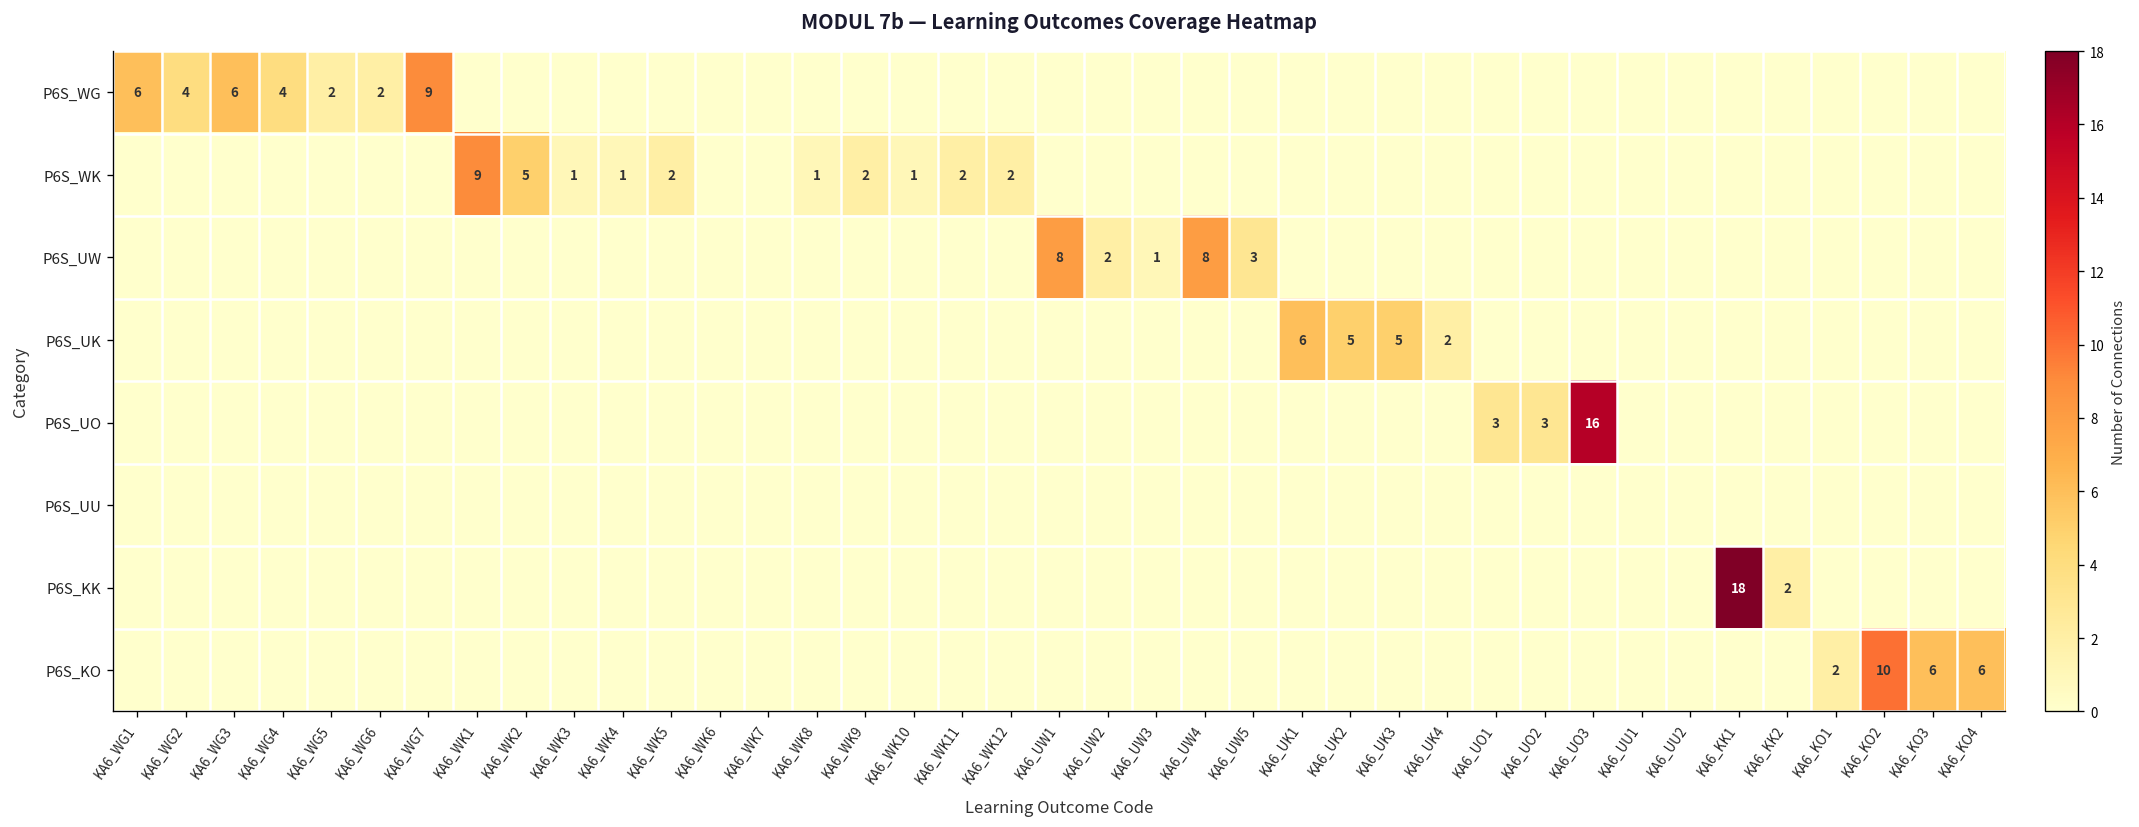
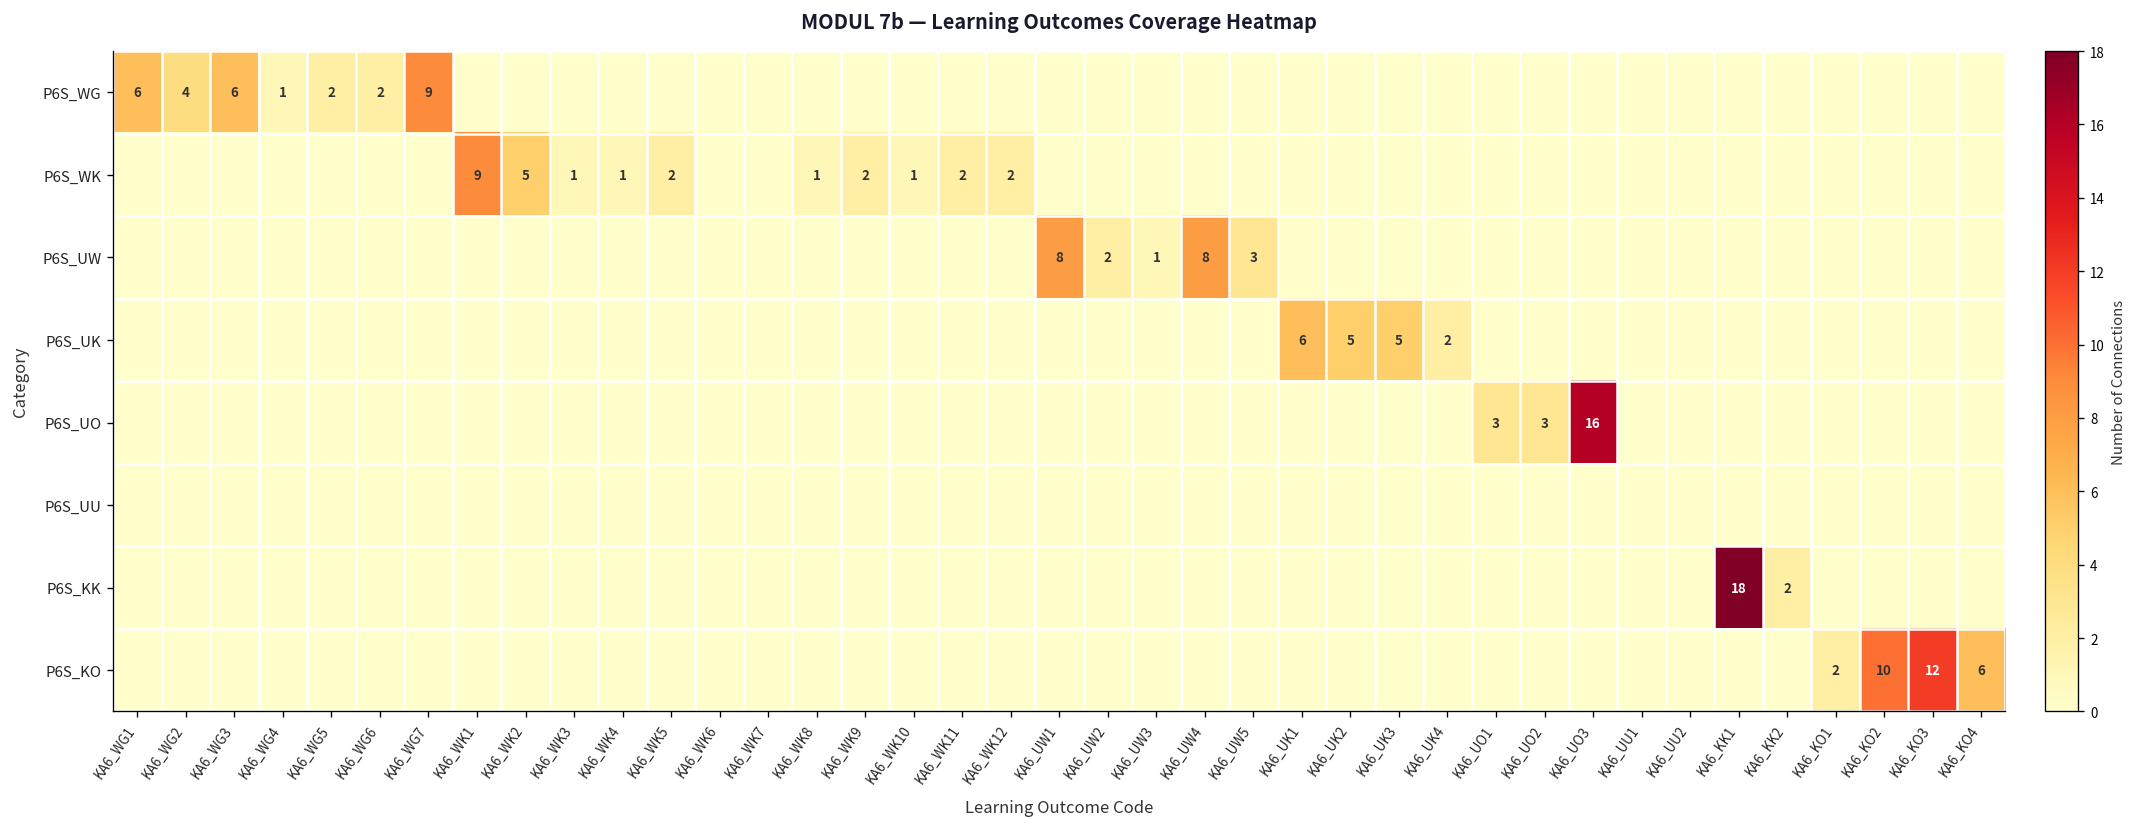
  {
    "P6S_WG": {
      "KA6_WG1": 6,
      "KA6_WG2": 4,
      "KA6_WG3": 6,
-     "KA6_WG4": 4,
+     "KA6_WG4": 1,
      "KA6_WG5": 2,
      "KA6_WG6": 2,
      "KA6_WG7": 9
    },
    "P6S_WK": {
      "KA6_WK1": 9,
      "KA6_WK2": 5,
      "KA6_WK3": 1,
      "KA6_WK4": 1,
      "KA6_WK5": 2,
      "KA6_WK8": 1,
      "KA6_WK9": 2,
      "KA6_WK10": 1,
      "KA6_WK11": 2,
      "KA6_WK12": 2
    },
    "P6S_UW": {
      "KA6_UW1": 8,
      "KA6_UW2": 2,
      "KA6_UW3": 1,
      "KA6_UW4": 8,
      "KA6_UW5": 3
    },
    "P6S_UK": {
      "KA6_UK1": 6,
      "KA6_UK2": 5,
      "KA6_UK3": 5,
      "KA6_UK4": 2
    },
    "P6S_UO": {
      "KA6_UO1": 3,
      "KA6_UO2": 3,
      "KA6_UO3": 16
    },
    "P6S_KK": {
      "KA6_KK1": 18,
      "KA6_KK2": 2
    },
    "P6S_KO": {
      "KA6_KO1": 2,
      "KA6_KO2": 10,
-     "KA6_KO3": 6,
+     "KA6_KO3": 12,
      "KA6_KO4": 6
    }
  }
